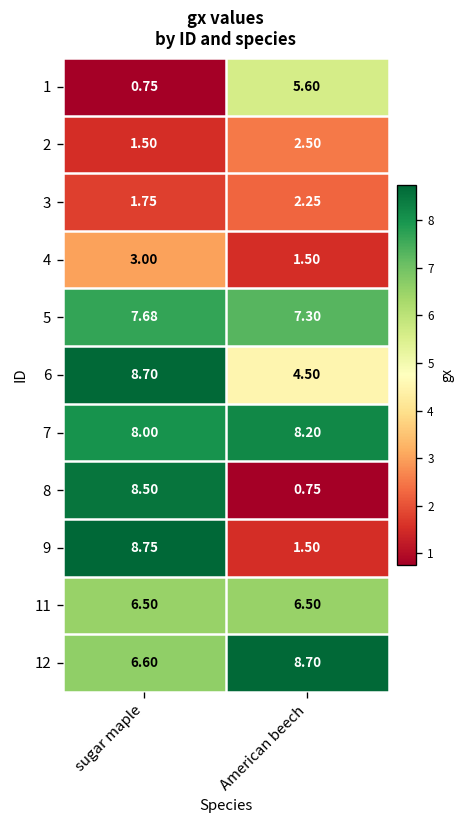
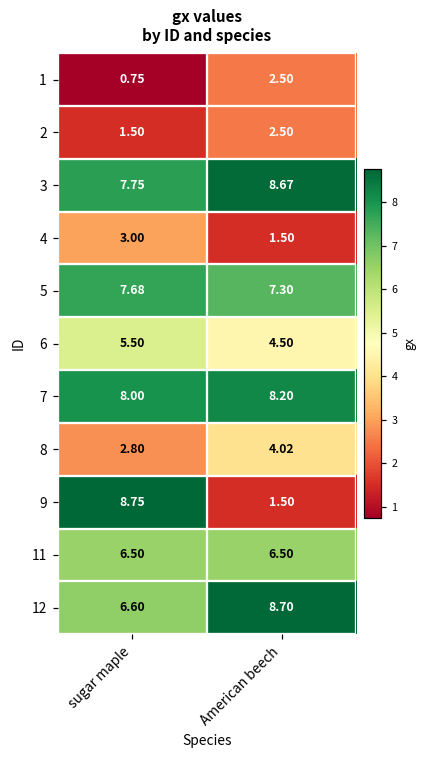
  {
    "1": {
      "sugar maple": 0.75,
-     "American beech": 5.60
+     "American beech": 2.50
    },
    "2": {
      "sugar maple": 1.50,
      "American beech": 2.50
    },
    "3": {
-     "sugar maple": 1.75,
-     "American beech": 2.25
+     "sugar maple": 7.75,
+     "American beech": 8.67
    },
    "4": {
      "sugar maple": 3.00,
      "American beech": 1.50
    },
    "5": {
      "sugar maple": 7.68,
      "American beech": 7.30
    },
    "6": {
-     "sugar maple": 8.70,
+     "sugar maple": 5.50,
      "American beech": 4.50
    },
    "7": {
      "sugar maple": 8.00,
      "American beech": 8.20
    },
    "8": {
-     "sugar maple": 8.50,
-     "American beech": 0.75
+     "sugar maple": 2.80,
+     "American beech": 4.02
    },
    "9": {
      "sugar maple": 8.75,
      "American beech": 1.50
    },
    "11": {
      "sugar maple": 6.50,
      "American beech": 6.50
    },
    "12": {
      "sugar maple": 6.60,
      "American beech": 8.70
    }
  }
